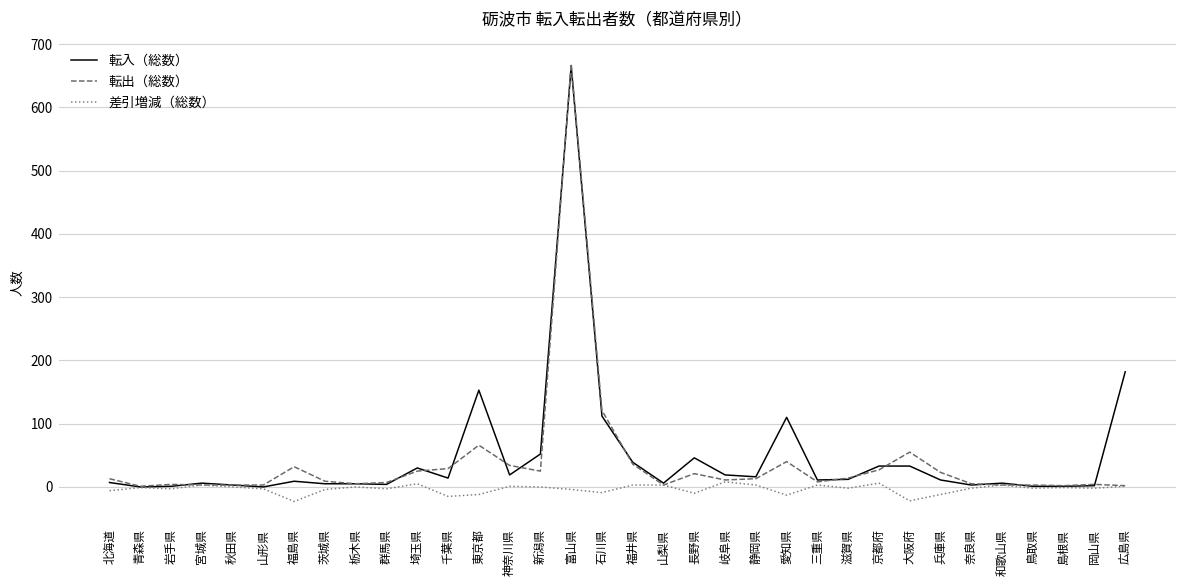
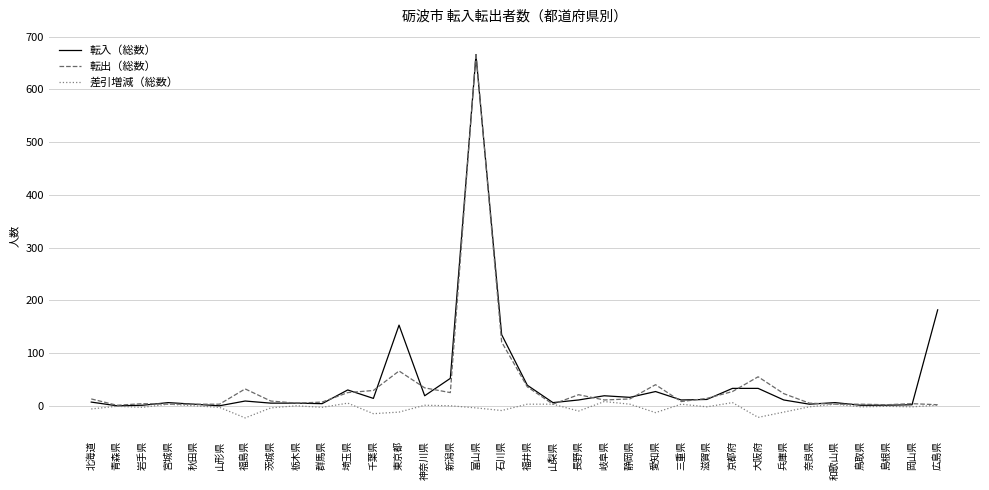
  {
    "転入（総数）": {
      "北海道": 10,
      "福島県": 10,
      "埼玉県": 30,
      "千葉県": 10,
      "東京都": 150,
      "神奈川県": 20,
      "新潟県": 50,
-     "石川県": 110,
-     "長野県": 50,
+     "石川県": 140,
+     "長野県": 10,
      "岐阜県": 20,
-     "愛知県": 110,
+     "愛知県": 30,
      "京都府": 30,
      "大阪府": 30,
      "兵庫県": 10,
      "広島県": 180
    }
  }
